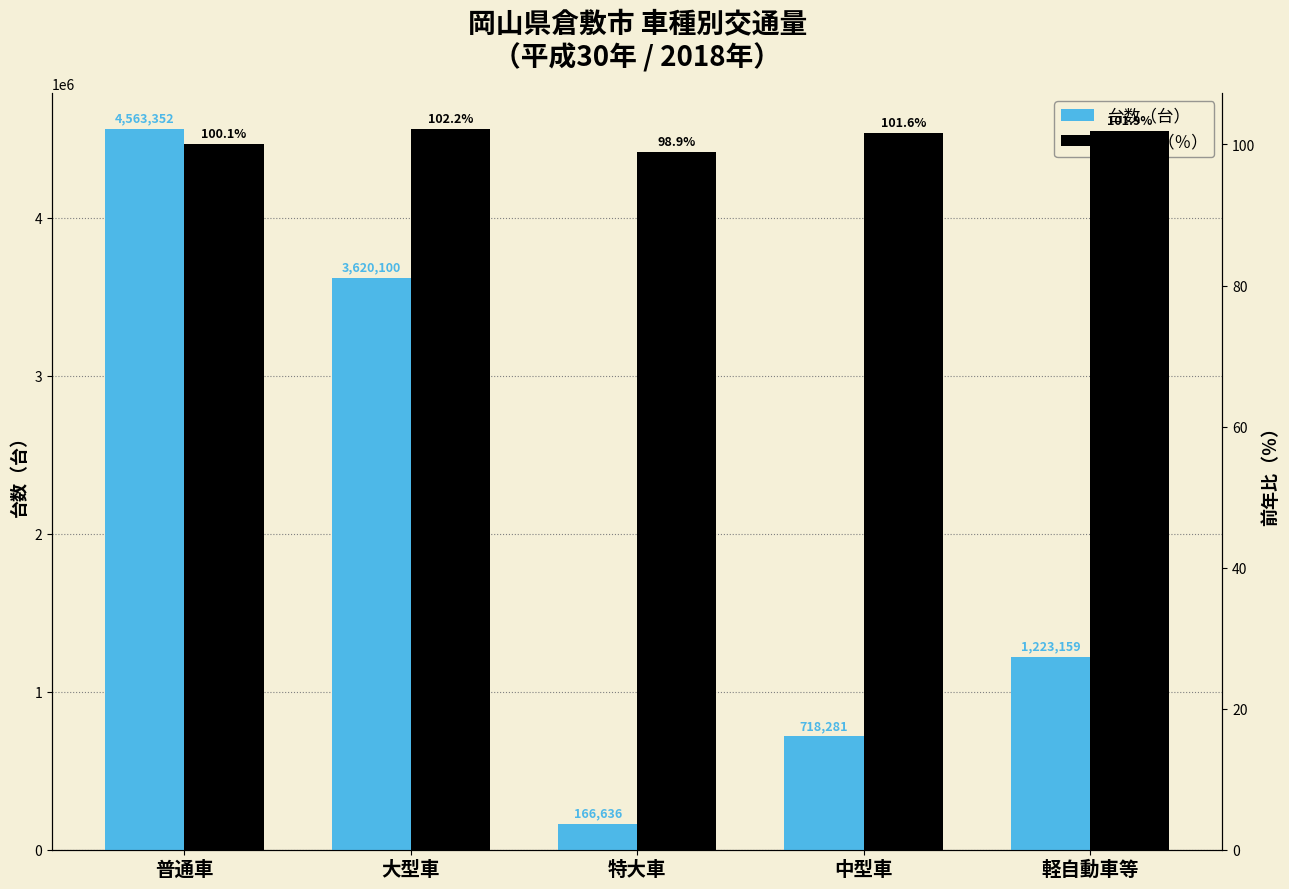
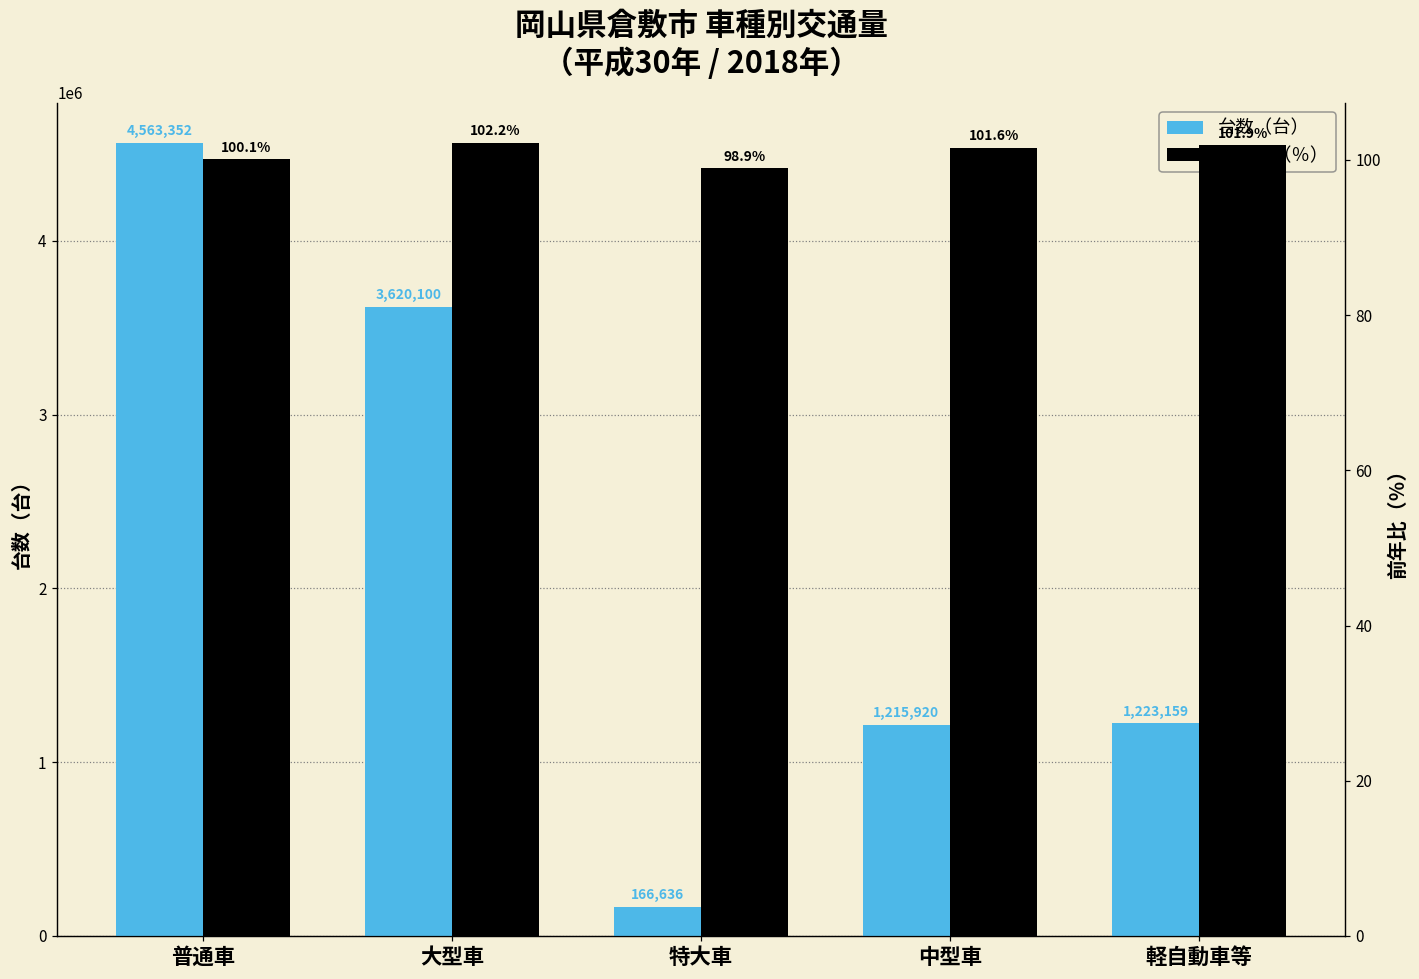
  {
    "台数（台）": {
      "普通車": "4,563,352",
      "大型車": "3,620,100",
      "特大車": "166,636",
-     "中型車": "718,281",
+     "中型車": "1,215,920",
      "軽自動車等": "1,223,159"
    }
  }
